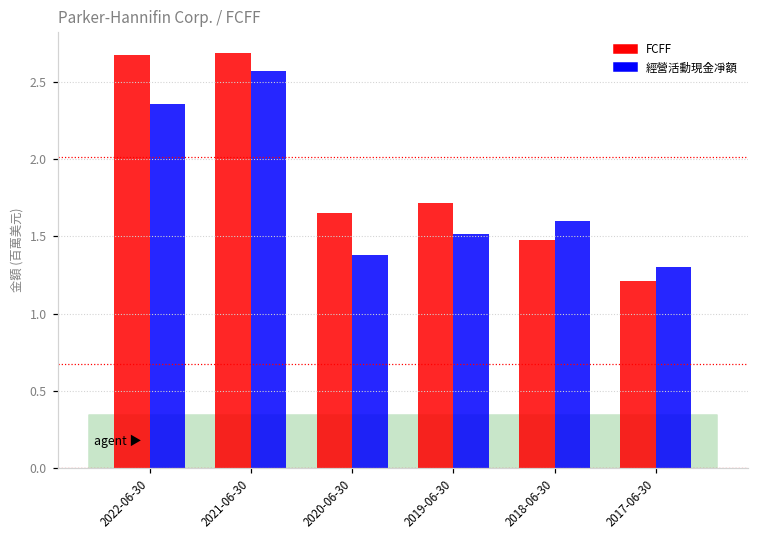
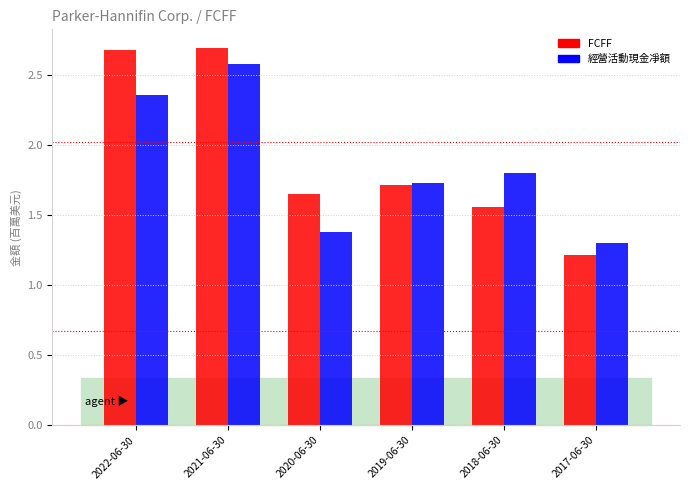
  {
    "FCFF": {
      "2022-06-30": 2.68,
      "2021-06-30": 2.69,
      "2020-06-30": 1.65,
      "2019-06-30": 1.71,
-     "2018-06-30": 1.47,
+     "2018-06-30": 1.56,
      "2017-06-30": 1.21
    },
    "經營活動現金凈額": {
      "2022-06-30": 2.36,
      "2021-06-30": 2.58,
      "2020-06-30": 1.38,
-     "2019-06-30": 1.51,
-     "2018-06-30": 1.60,
+     "2019-06-30": 1.73,
+     "2018-06-30": 1.80,
      "2017-06-30": 1.30
    }
  }
